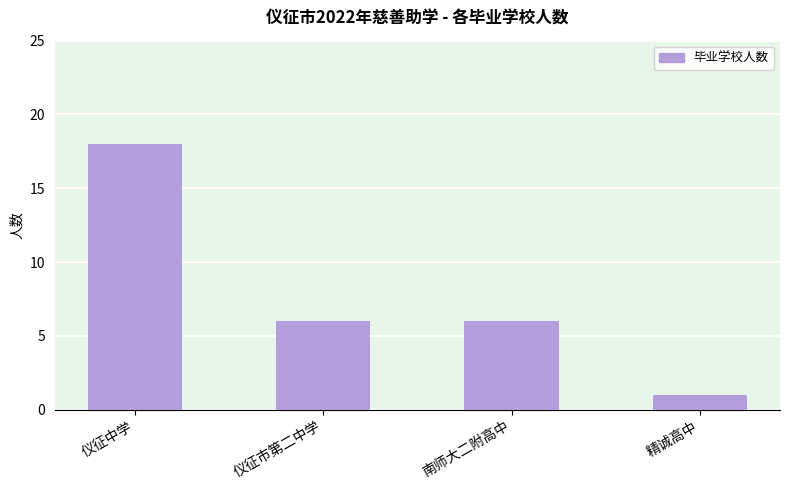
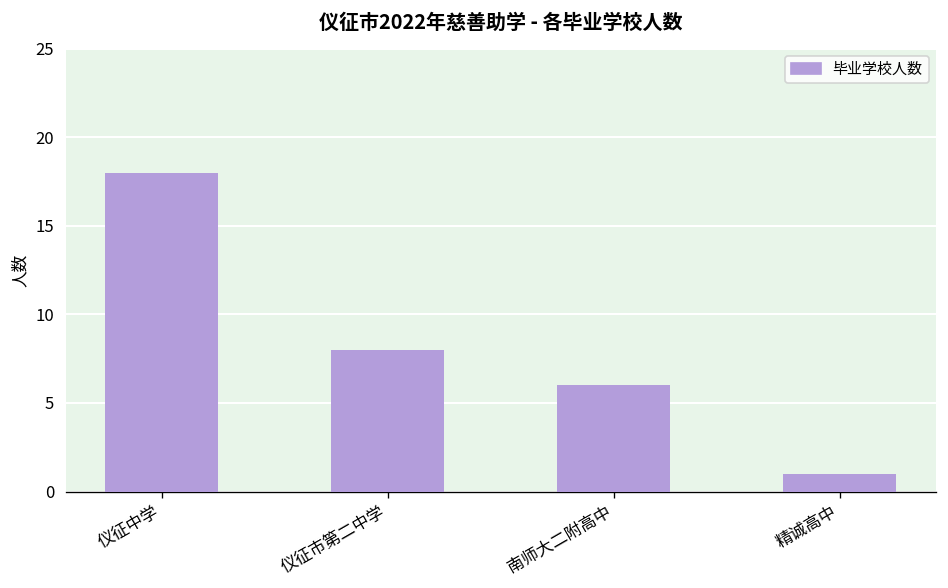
  {
    "仪征中学": 18,
-   "仪征市第二中学": 6,
+   "仪征市第二中学": 8,
    "南师大二附高中": 6,
    "精诚高中": 1
  }
